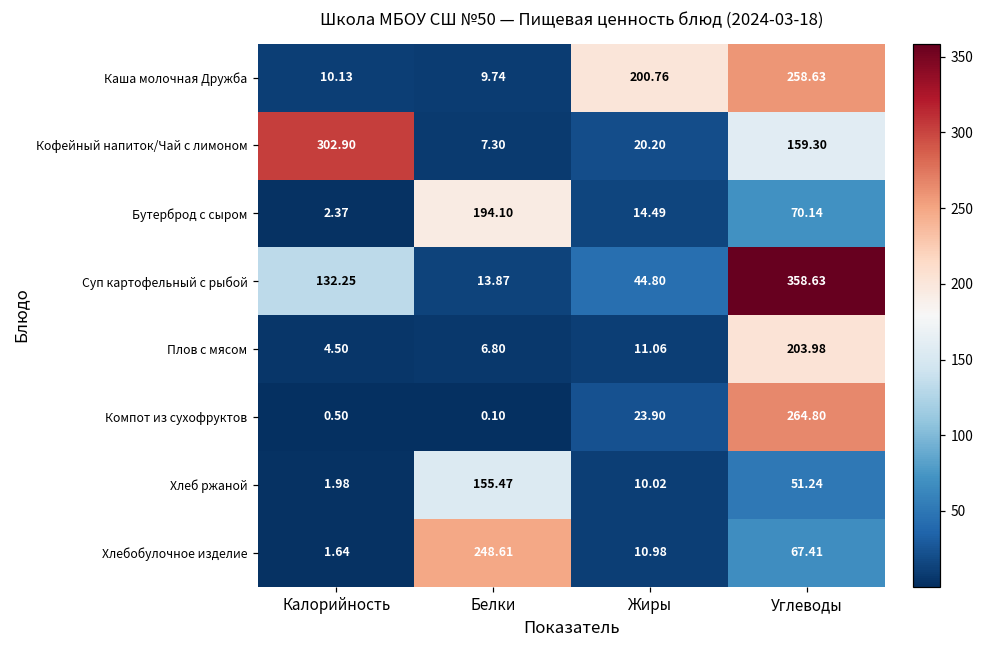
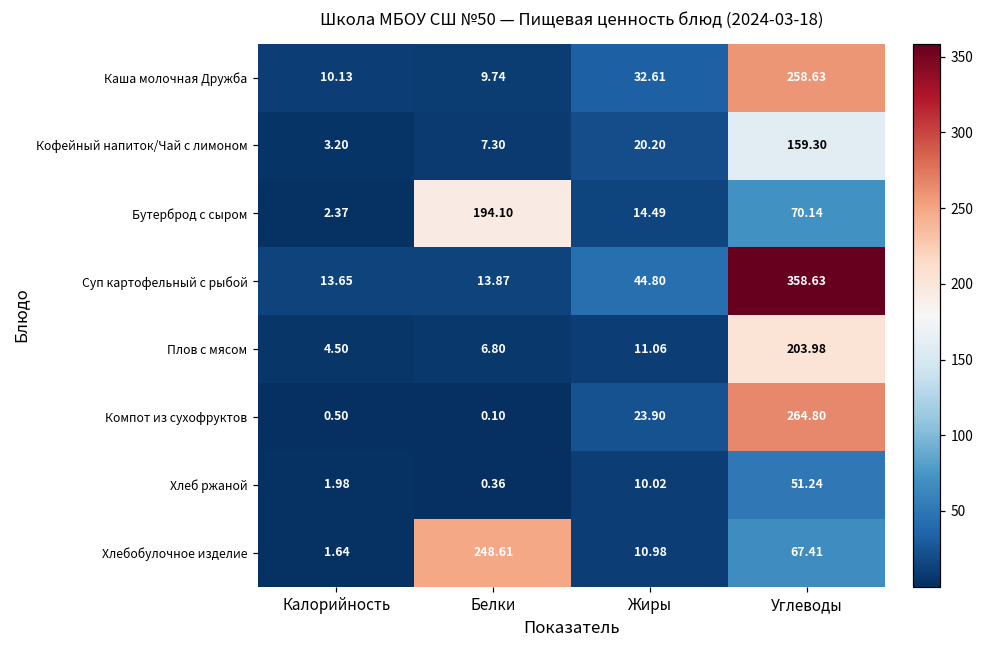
  {
    "Каша молочная Дружба": {
      "Калорийность": 10.13,
      "Белки": 9.74,
-     "Жиры": 200.76,
+     "Жиры": 32.61,
      "Углеводы": 258.63
    },
    "Кофейный напиток/Чай с лимоном": {
-     "Калорийность": 302.90,
+     "Калорийность": 3.20,
      "Белки": 7.30,
      "Жиры": 20.20,
      "Углеводы": 159.30
    },
    "Бутерброд с сыром": {
      "Калорийность": 2.37,
      "Белки": 194.10,
      "Жиры": 14.49,
      "Углеводы": 70.14
    },
    "Суп картофельный с рыбой": {
-     "Калорийность": 132.25,
+     "Калорийность": 13.65,
      "Белки": 13.87,
      "Жиры": 44.80,
      "Углеводы": 358.63
    },
    "Плов с мясом": {
      "Калорийность": 4.50,
      "Белки": 6.80,
      "Жиры": 11.06,
      "Углеводы": 203.98
    },
    "Компот из сухофруктов": {
      "Калорийность": 0.50,
      "Белки": 0.10,
      "Жиры": 23.90,
      "Углеводы": 264.80
    },
    "Хлеб ржаной": {
      "Калорийность": 1.98,
-     "Белки": 155.47,
+     "Белки": 0.36,
      "Жиры": 10.02,
      "Углеводы": 51.24
    },
    "Хлебобулочное изделие": {
      "Калорийность": 1.64,
      "Белки": 248.61,
      "Жиры": 10.98,
      "Углеводы": 67.41
    }
  }
